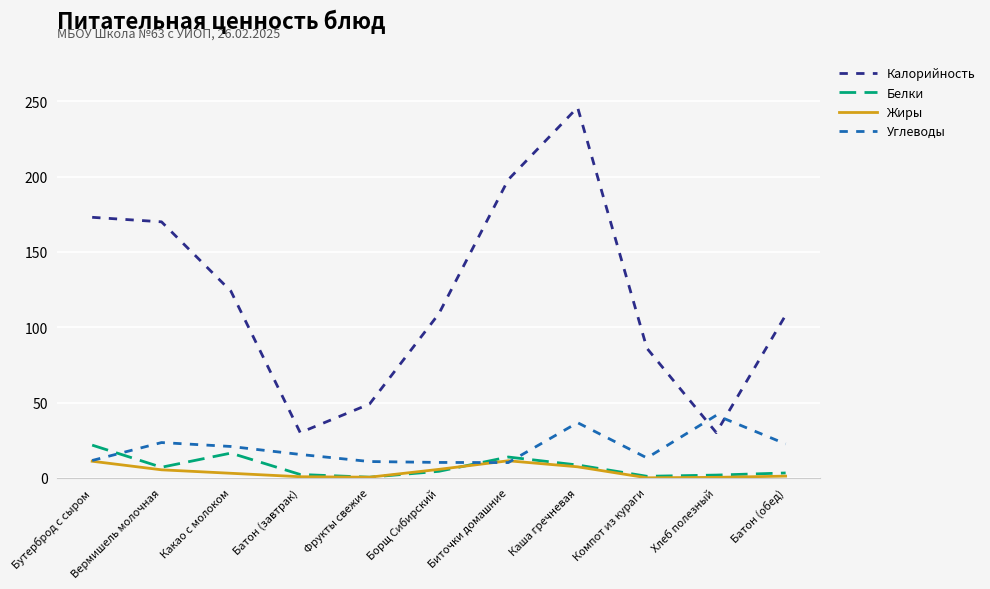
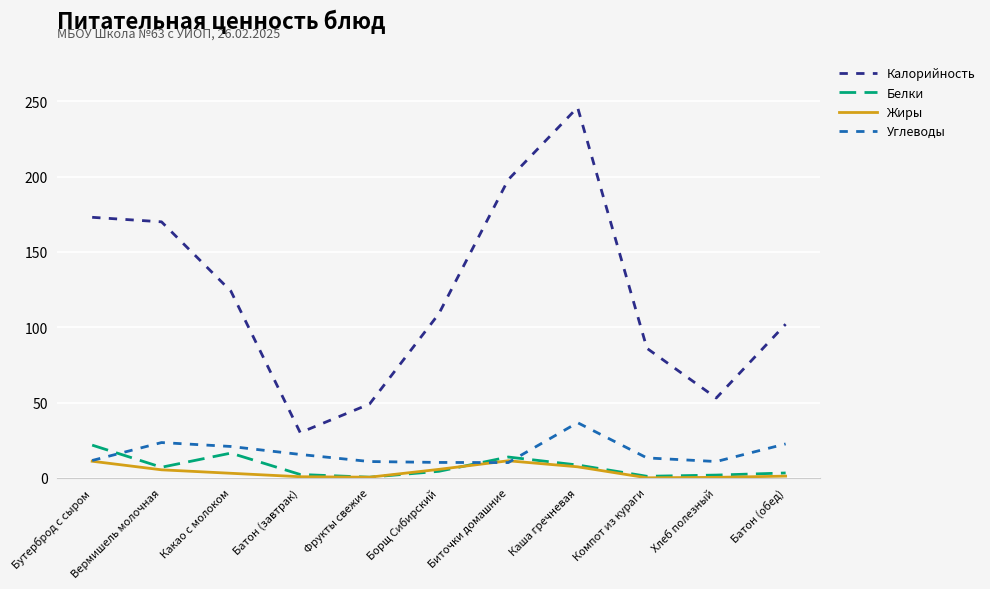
  {
    "Калорийность": {
      "Бутерброд с сыром": 173,
      "Вермишель молочная": 170,
      "Какао с молоком": 124,
      "Батон (завтрак)": 30,
      "Фрукты свежие": 49,
      "Борщ Сибирский": 109,
      "Биточки домашние": 198,
      "Каша гречневая": 246,
      "Компот из кураги": 86,
-     "Хлеб полезный": 30,
-     "Батон (обед)": 108
+     "Хлеб полезный": 53,
+     "Батон (обед)": 102
    },
    "Белки": {
      "Бутерброд с сыром": 22,
      "Какао с молоком": 16,
      "Биточки домашние": 14,
      "Батон (обед)": 3
    },
    "Жиры": {
      "Какао с молоком": 3,
      "Батон (обед)": 1
    },
    "Углеводы": {
      "Вермишель молочная": 23,
      "Какао с молоком": 21,
      "Батон (завтрак)": 16,
      "Фрукты свежие": 11,
      "Борщ Сибирский": 10,
      "Каша гречневая": 37,
      "Компот из кураги": 13,
-     "Хлеб полезный": 42,
+     "Хлеб полезный": 11,
      "Батон (обед)": 23
    }
  }
